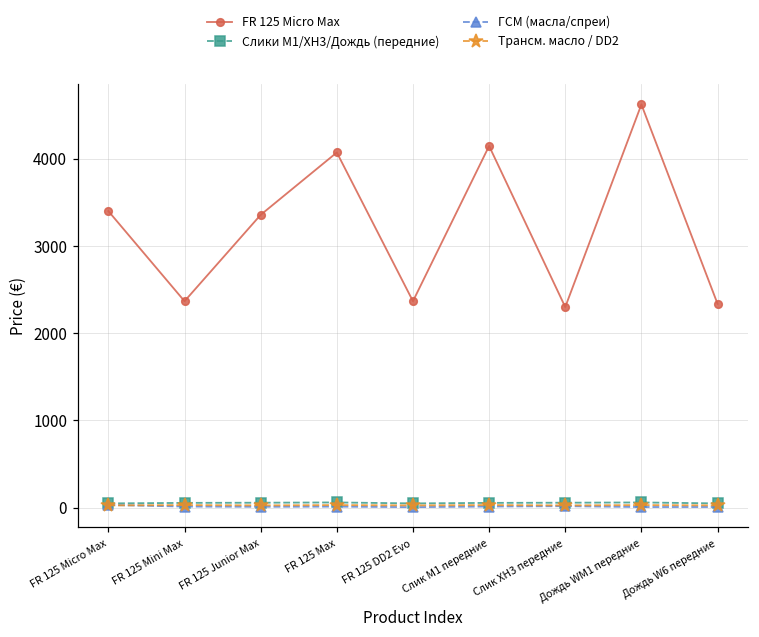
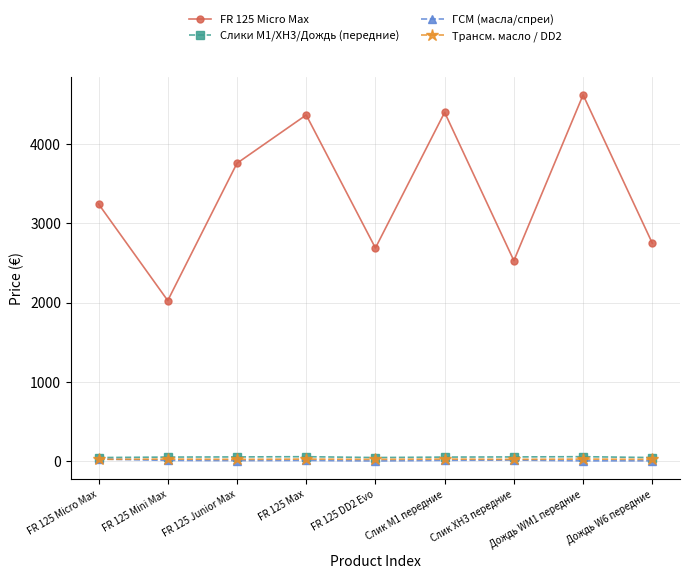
  {
    "FR 125 Micro Max": {
-     "FR 125 Micro Max": 3400,
-     "FR 125 Mini Max": 2400,
-     "FR 125 Junior Max": 3400,
-     "FR 125 Max": 4100,
-     "FR 125 DD2 Evo": 2400,
-     "Слик М1 передние": 4100,
-     "Слик XH3 передние": 2300,
+     "FR 125 Micro Max": 3200,
+     "FR 125 Mini Max": 2000,
+     "FR 125 Junior Max": 3800,
+     "FR 125 Max": 4400,
+     "FR 125 DD2 Evo": 2700,
+     "Слик М1 передние": 4400,
+     "Слик XH3 передние": 2500,
      "Дождь WM1 передние": 4600,
-     "Дождь W6 передние": 2300
+     "Дождь W6 передние": 2800
    }
  }
